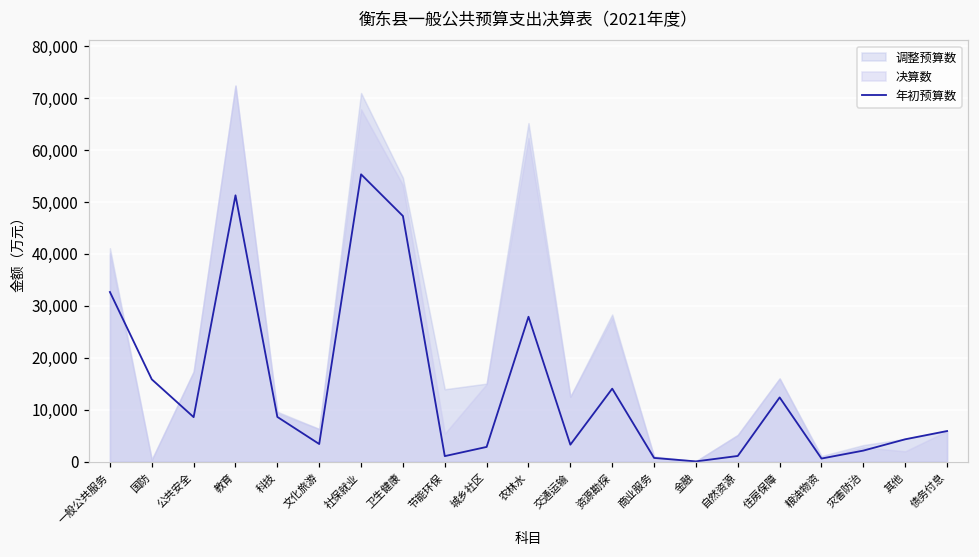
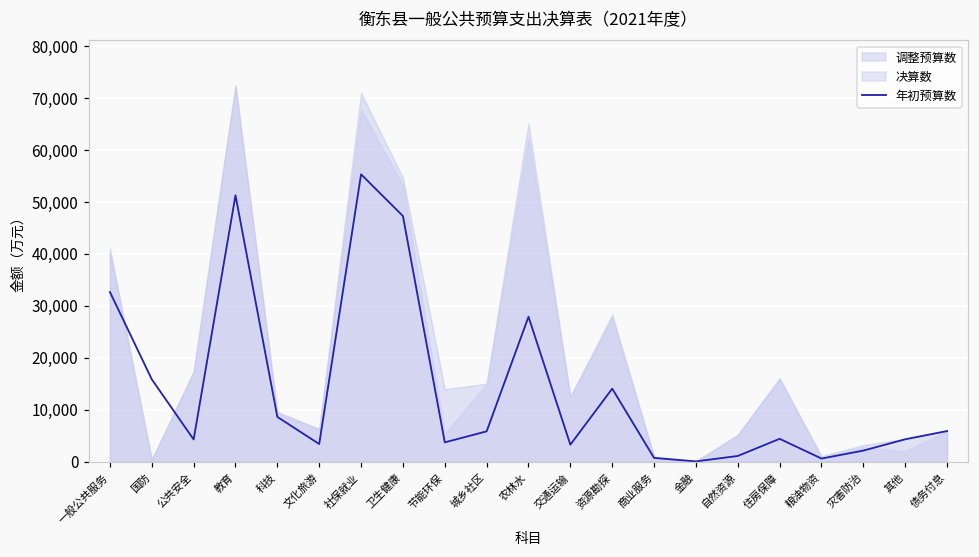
  {
    "年初预算数": {
      "一般公共服务": "33,000",
      "国防": "16,000",
-     "公共安全": "9,000",
+     "公共安全": "4,000",
      "教育": "51,000",
      "科技": "9,000",
      "文化旅游": "3,000",
      "社保就业": "55,000",
      "卫生健康": "47,000",
-     "节能环保": "1,000",
-     "城乡社区": "3,000",
+     "节能环保": "4,000",
+     "城乡社区": "6,000",
      "农林水": "28,000",
      "交通运输": "3,000",
      "资源勘探": "14,000",
      "自然资源": "1,000",
-     "住房保障": "12,000",
+     "住房保障": "4,000",
      "灾害防治": "2,000"
    }
  }
